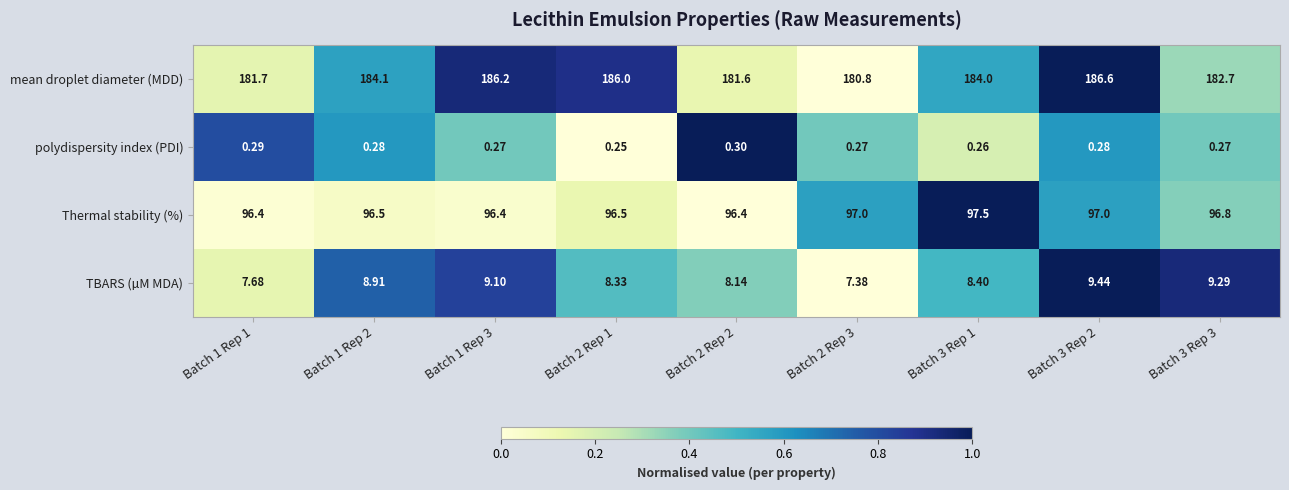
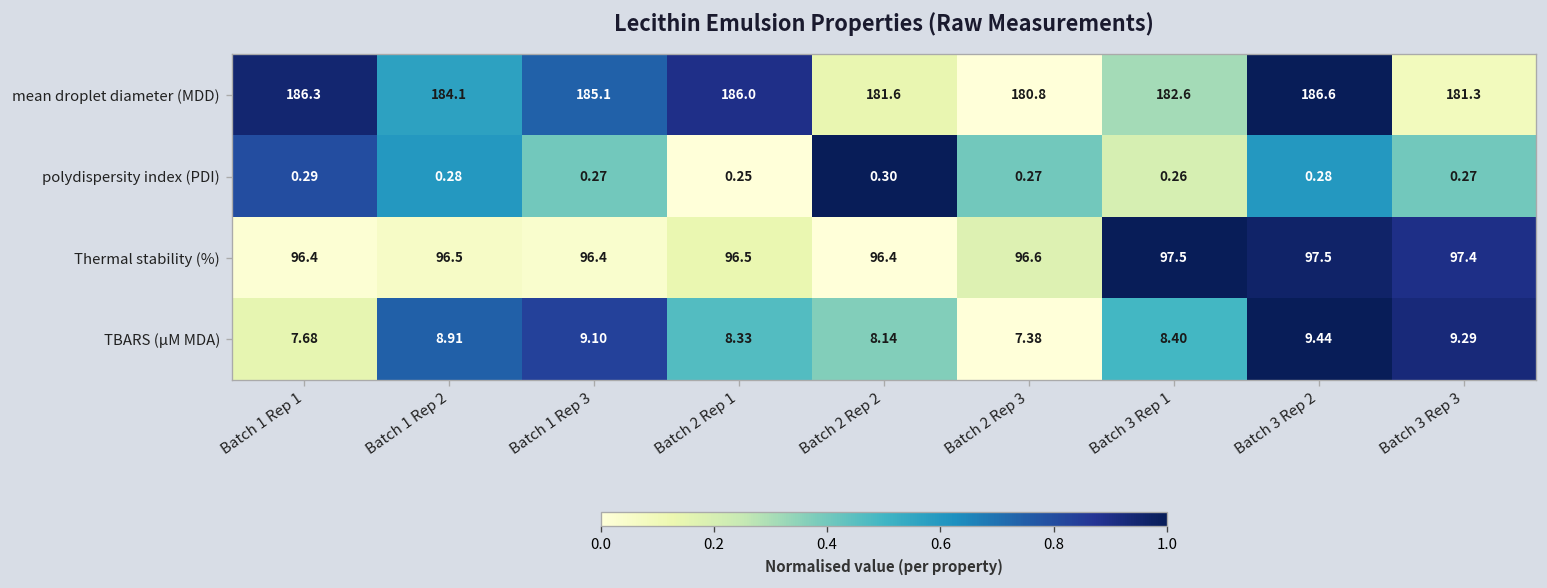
  {
    "mean droplet diameter (MDD)": {
-     "Batch 1 Rep 1": 181.7,
+     "Batch 1 Rep 1": 186.3,
      "Batch 1 Rep 2": 184.1,
-     "Batch 1 Rep 3": 186.2,
+     "Batch 1 Rep 3": 185.1,
      "Batch 2 Rep 1": 186.0,
      "Batch 2 Rep 2": 181.6,
      "Batch 2 Rep 3": 180.8,
-     "Batch 3 Rep 1": 184.0,
+     "Batch 3 Rep 1": 182.6,
      "Batch 3 Rep 2": 186.6,
-     "Batch 3 Rep 3": 182.7
+     "Batch 3 Rep 3": 181.3
    },
    "polydispersity index (PDI)": {
      "Batch 1 Rep 1": 0.29,
      "Batch 1 Rep 2": 0.28,
      "Batch 1 Rep 3": 0.27,
      "Batch 2 Rep 1": 0.25,
      "Batch 2 Rep 2": 0.30,
      "Batch 2 Rep 3": 0.27,
      "Batch 3 Rep 1": 0.26,
      "Batch 3 Rep 2": 0.28,
      "Batch 3 Rep 3": 0.27
    },
    "Thermal stability (%)": {
      "Batch 1 Rep 1": 96.4,
      "Batch 1 Rep 2": 96.5,
      "Batch 1 Rep 3": 96.4,
      "Batch 2 Rep 1": 96.5,
      "Batch 2 Rep 2": 96.4,
-     "Batch 2 Rep 3": 97.0,
+     "Batch 2 Rep 3": 96.6,
      "Batch 3 Rep 1": 97.5,
-     "Batch 3 Rep 2": 97.0,
-     "Batch 3 Rep 3": 96.8
+     "Batch 3 Rep 2": 97.5,
+     "Batch 3 Rep 3": 97.4
    },
    "TBARS (µM MDA)": {
      "Batch 1 Rep 1": 7.68,
      "Batch 1 Rep 2": 8.91,
      "Batch 1 Rep 3": 9.10,
      "Batch 2 Rep 1": 8.33,
      "Batch 2 Rep 2": 8.14,
      "Batch 2 Rep 3": 7.38,
      "Batch 3 Rep 1": 8.40,
      "Batch 3 Rep 2": 9.44,
      "Batch 3 Rep 3": 9.29
    }
  }
